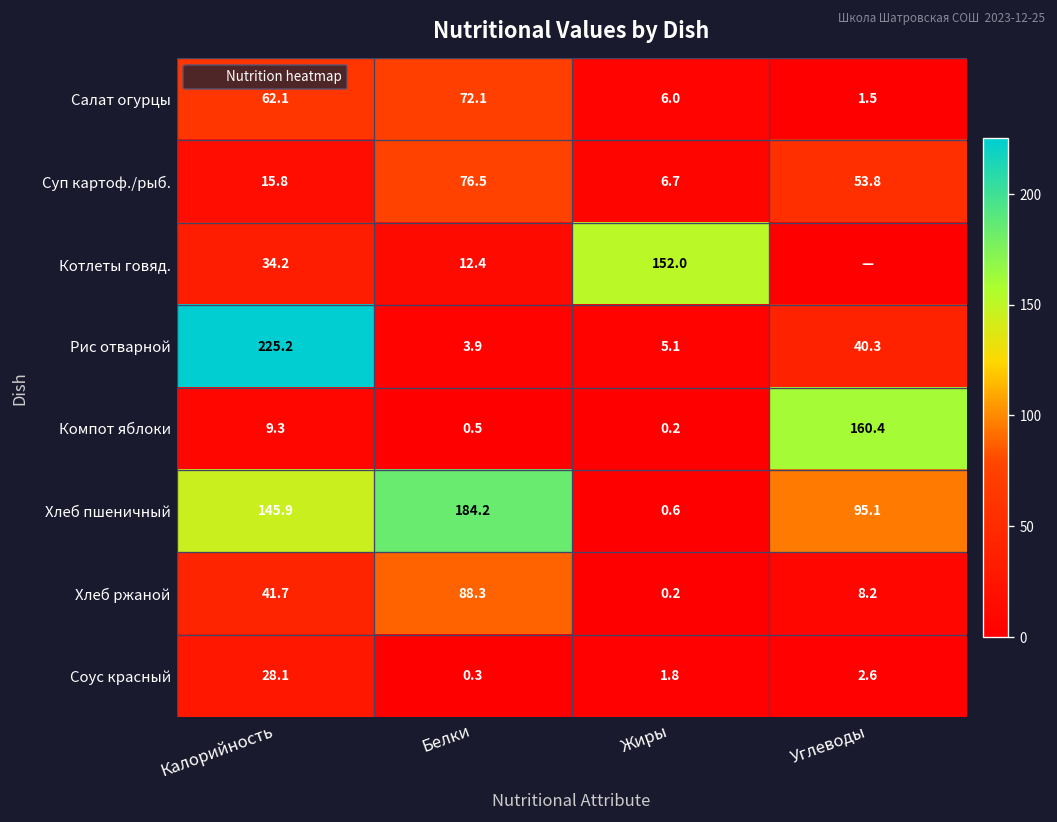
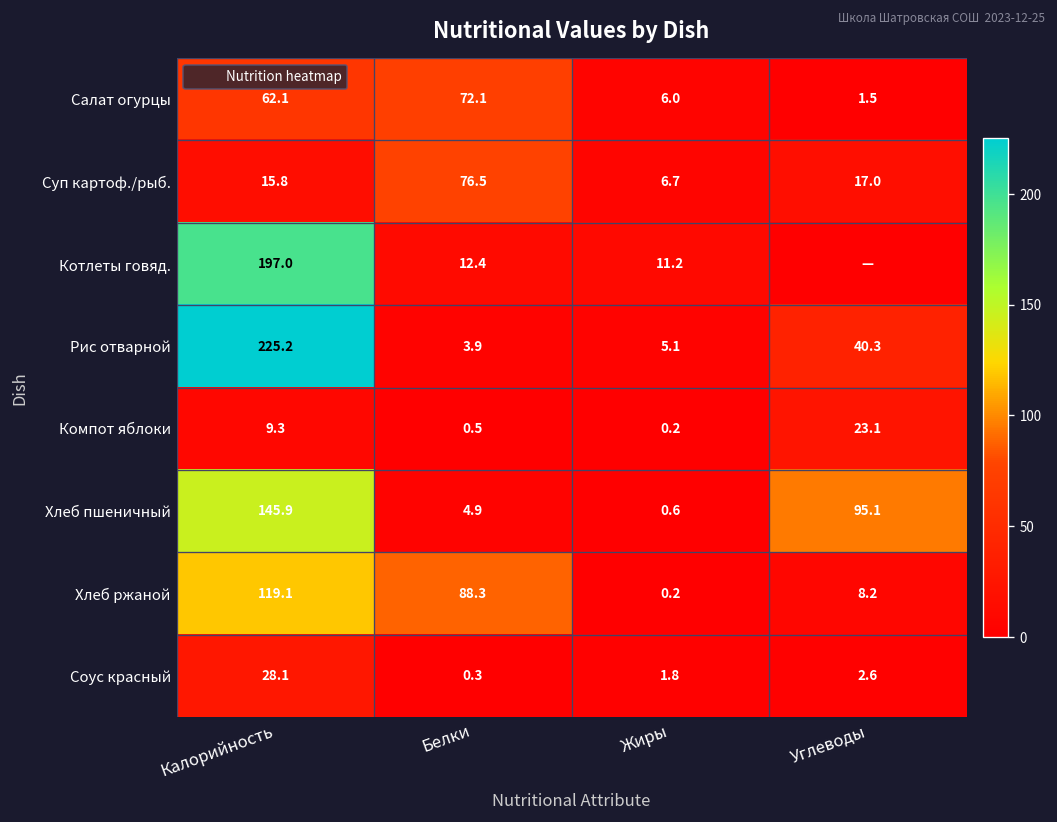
  {
    "Салат огурцы": {
      "Калорийность": 62.1,
      "Белки": 72.1,
      "Жиры": 6.0,
      "Углеводы": 1.5
    },
    "Суп картоф./рыб.": {
      "Калорийность": 15.8,
      "Белки": 76.5,
      "Жиры": 6.7,
-     "Углеводы": 53.8
+     "Углеводы": 17.0
    },
    "Котлеты говяд.": {
-     "Калорийность": 34.2,
+     "Калорийность": 197.0,
      "Белки": 12.4,
-     "Жиры": 152.0
+     "Жиры": 11.2
    },
    "Рис отварной": {
      "Калорийность": 225.2,
      "Белки": 3.9,
      "Жиры": 5.1,
      "Углеводы": 40.3
    },
    "Компот яблоки": {
      "Калорийность": 9.3,
      "Белки": 0.5,
      "Жиры": 0.2,
-     "Углеводы": 160.4
+     "Углеводы": 23.1
    },
    "Хлеб пшеничный": {
      "Калорийность": 145.9,
-     "Белки": 184.2,
+     "Белки": 4.9,
      "Жиры": 0.6,
      "Углеводы": 95.1
    },
    "Хлеб ржаной": {
-     "Калорийность": 41.7,
+     "Калорийность": 119.1,
      "Белки": 88.3,
      "Жиры": 0.2,
      "Углеводы": 8.2
    },
    "Соус красный": {
      "Калорийность": 28.1,
      "Белки": 0.3,
      "Жиры": 1.8,
      "Углеводы": 2.6
    }
  }
